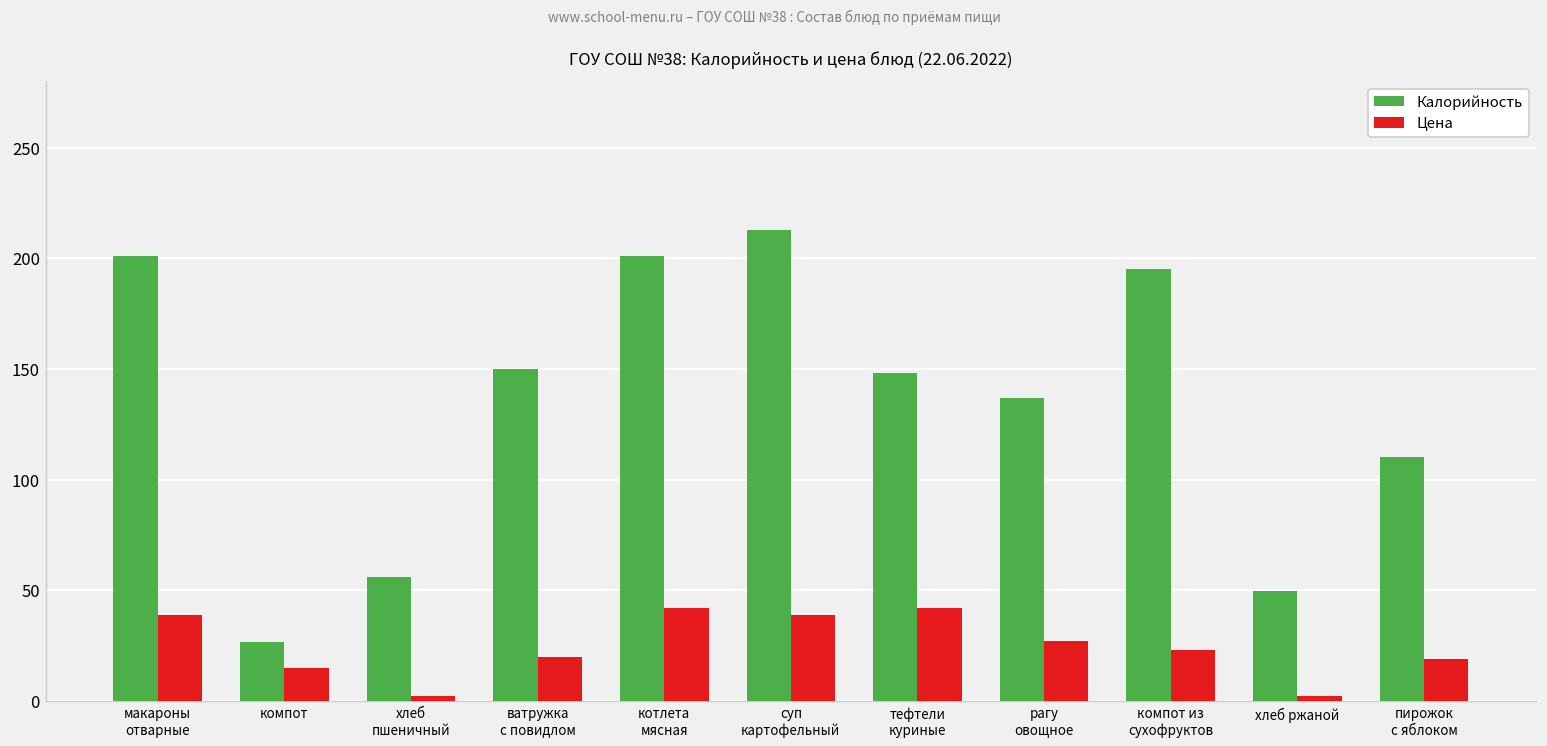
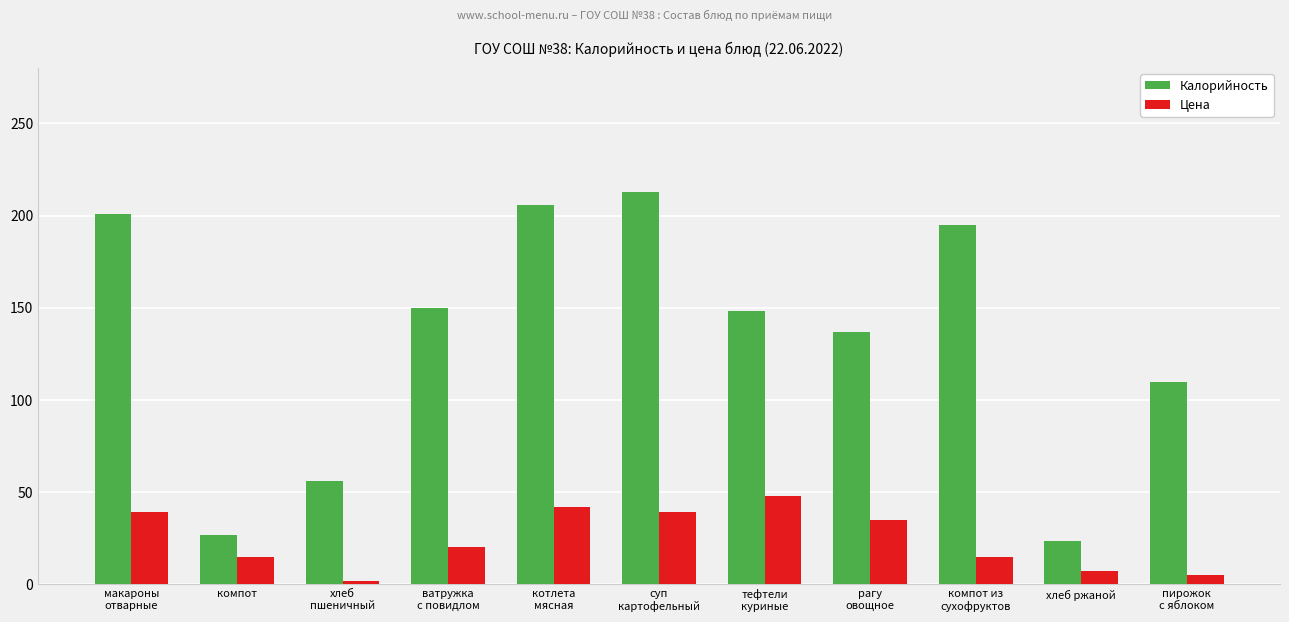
  {
    "Калорийность": {
      "макароны отварные": 201,
      "компот": 27,
      "хлеб пшеничный": 56,
      "ватружка с повидлом": 150,
-     "котлета мясная": 201,
+     "котлета мясная": 206,
      "суп картофельный": 213,
      "тефтели куриные": 148,
      "рагу овощное": 137,
      "компот из сухофруктов": 195,
-     "хлеб ржаной": 50,
+     "хлеб ржаной": 24,
      "пирожок с яблоком": 110
    },
    "Цена": {
      "макароны отварные": 39,
      "компот": 15,
      "хлеб пшеничный": 2,
      "ватружка с повидлом": 20,
      "котлета мясная": 42,
      "суп картофельный": 39,
-     "тефтели куриные": 42,
-     "рагу овощное": 27,
-     "компот из сухофруктов": 23,
-     "хлеб ржаной": 2,
-     "пирожок с яблоком": 19
+     "тефтели куриные": 48,
+     "рагу овощное": 35,
+     "компот из сухофруктов": 15,
+     "хлеб ржаной": 7,
+     "пирожок с яблоком": 5
    }
  }
